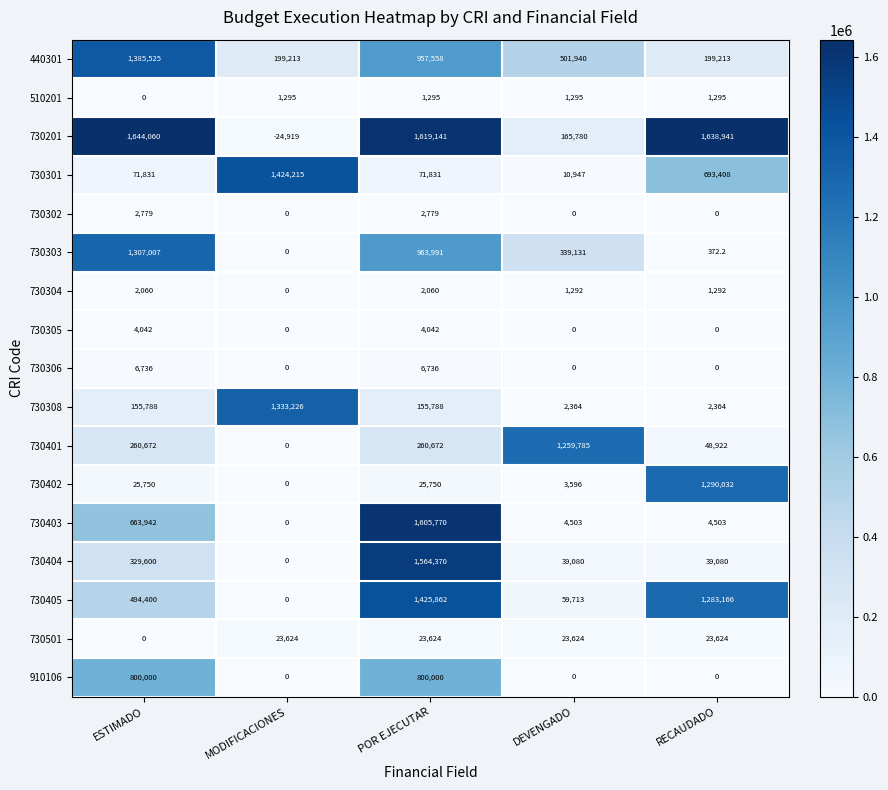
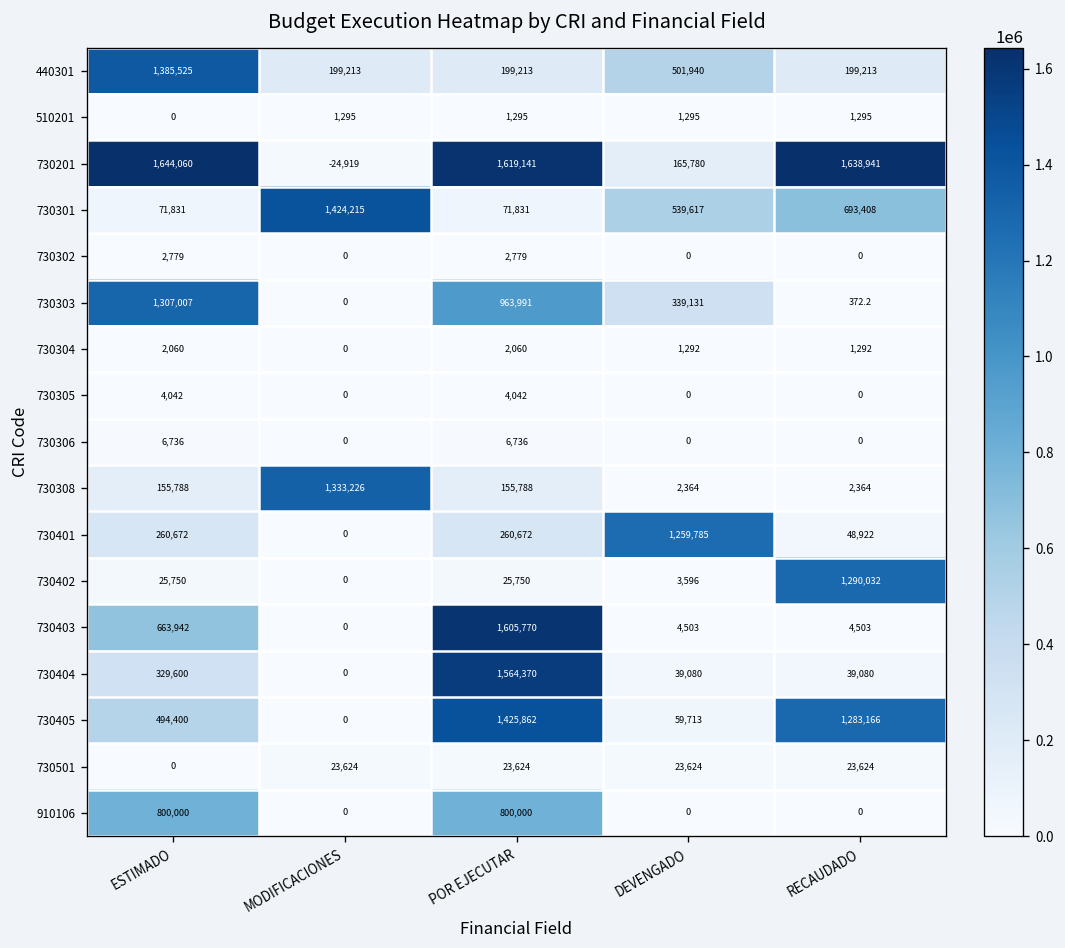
  {
    "440301": {
      "ESTIMADO": "1,385,525",
      "MODIFICACIONES": "199,213",
-     "POR EJECUTAR": "957,558",
+     "POR EJECUTAR": "199,213",
      "DEVENGADO": "501,940",
      "RECAUDADO": "199,213"
    },
    "510201": {
      "ESTIMADO": "0",
      "MODIFICACIONES": "1,295",
      "POR EJECUTAR": "1,295",
      "DEVENGADO": "1,295",
      "RECAUDADO": "1,295"
    },
    "730201": {
      "ESTIMADO": "1,644,060",
      "MODIFICACIONES": "-24,919",
      "POR EJECUTAR": "1,619,141",
      "DEVENGADO": "165,780",
      "RECAUDADO": "1,638,941"
    },
    "730301": {
      "ESTIMADO": "71,831",
      "MODIFICACIONES": "1,424,215",
      "POR EJECUTAR": "71,831",
-     "DEVENGADO": "10,947",
+     "DEVENGADO": "539,617",
      "RECAUDADO": "693,408"
    },
    "730302": {
      "ESTIMADO": "2,779",
      "MODIFICACIONES": "0",
      "POR EJECUTAR": "2,779",
      "DEVENGADO": "0",
      "RECAUDADO": "0"
    },
    "730303": {
      "ESTIMADO": "1,307,007",
      "MODIFICACIONES": "0",
      "POR EJECUTAR": "963,991",
      "DEVENGADO": "339,131",
      "RECAUDADO": "372.2"
    },
    "730304": {
      "ESTIMADO": "2,060",
      "MODIFICACIONES": "0",
      "POR EJECUTAR": "2,060",
      "DEVENGADO": "1,292",
      "RECAUDADO": "1,292"
    },
    "730305": {
      "ESTIMADO": "4,042",
      "MODIFICACIONES": "0",
      "POR EJECUTAR": "4,042",
      "DEVENGADO": "0",
      "RECAUDADO": "0"
    },
    "730306": {
      "ESTIMADO": "6,736",
      "MODIFICACIONES": "0",
      "POR EJECUTAR": "6,736",
      "DEVENGADO": "0",
      "RECAUDADO": "0"
    },
    "730308": {
      "ESTIMADO": "155,788",
      "MODIFICACIONES": "1,333,226",
      "POR EJECUTAR": "155,788",
      "DEVENGADO": "2,364",
      "RECAUDADO": "2,364"
    },
    "730401": {
      "ESTIMADO": "260,672",
      "MODIFICACIONES": "0",
      "POR EJECUTAR": "260,672",
      "DEVENGADO": "1,259,785",
      "RECAUDADO": "48,922"
    },
    "730402": {
      "ESTIMADO": "25,750",
      "MODIFICACIONES": "0",
      "POR EJECUTAR": "25,750",
      "DEVENGADO": "3,596",
      "RECAUDADO": "1,290,032"
    },
    "730403": {
      "ESTIMADO": "663,942",
      "MODIFICACIONES": "0",
      "POR EJECUTAR": "1,605,770",
      "DEVENGADO": "4,503",
      "RECAUDADO": "4,503"
    },
    "730404": {
      "ESTIMADO": "329,600",
      "MODIFICACIONES": "0",
      "POR EJECUTAR": "1,564,370",
      "DEVENGADO": "39,080",
      "RECAUDADO": "39,080"
    },
    "730405": {
      "ESTIMADO": "494,400",
      "MODIFICACIONES": "0",
      "POR EJECUTAR": "1,425,862",
      "DEVENGADO": "59,713",
      "RECAUDADO": "1,283,166"
    },
    "730501": {
      "ESTIMADO": "0",
      "MODIFICACIONES": "23,624",
      "POR EJECUTAR": "23,624",
      "DEVENGADO": "23,624",
      "RECAUDADO": "23,624"
    },
    "910106": {
      "ESTIMADO": "800,000",
      "MODIFICACIONES": "0",
      "POR EJECUTAR": "800,000",
      "DEVENGADO": "0",
      "RECAUDADO": "0"
    }
  }
